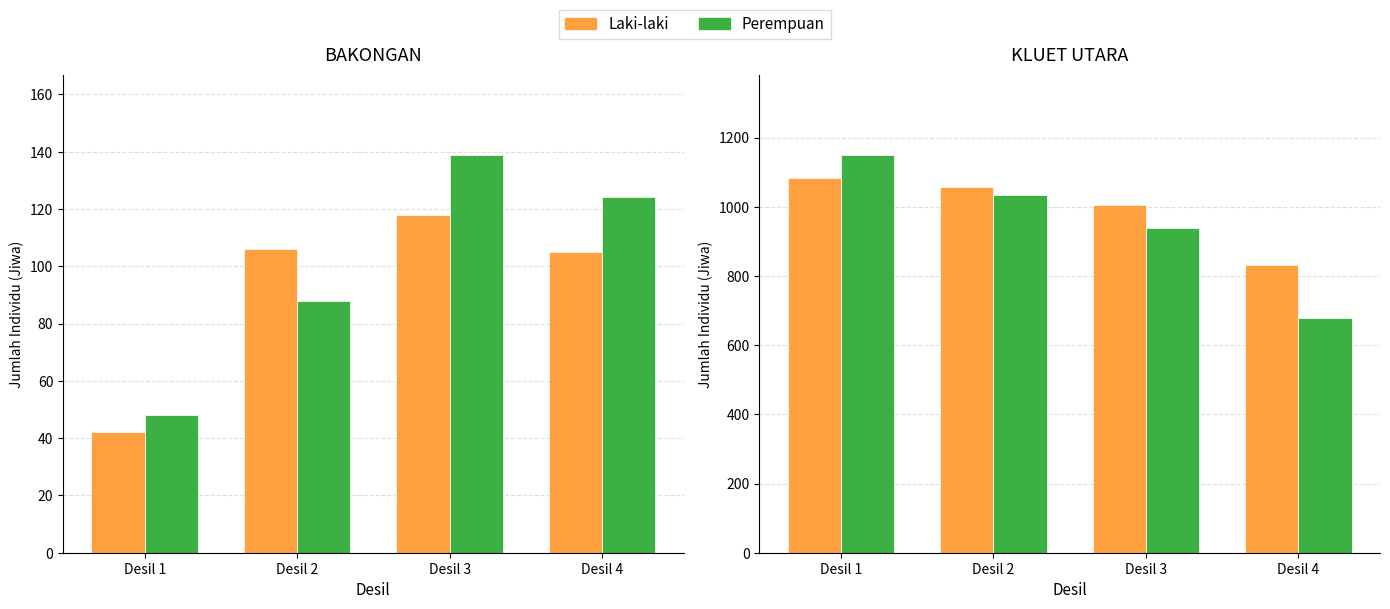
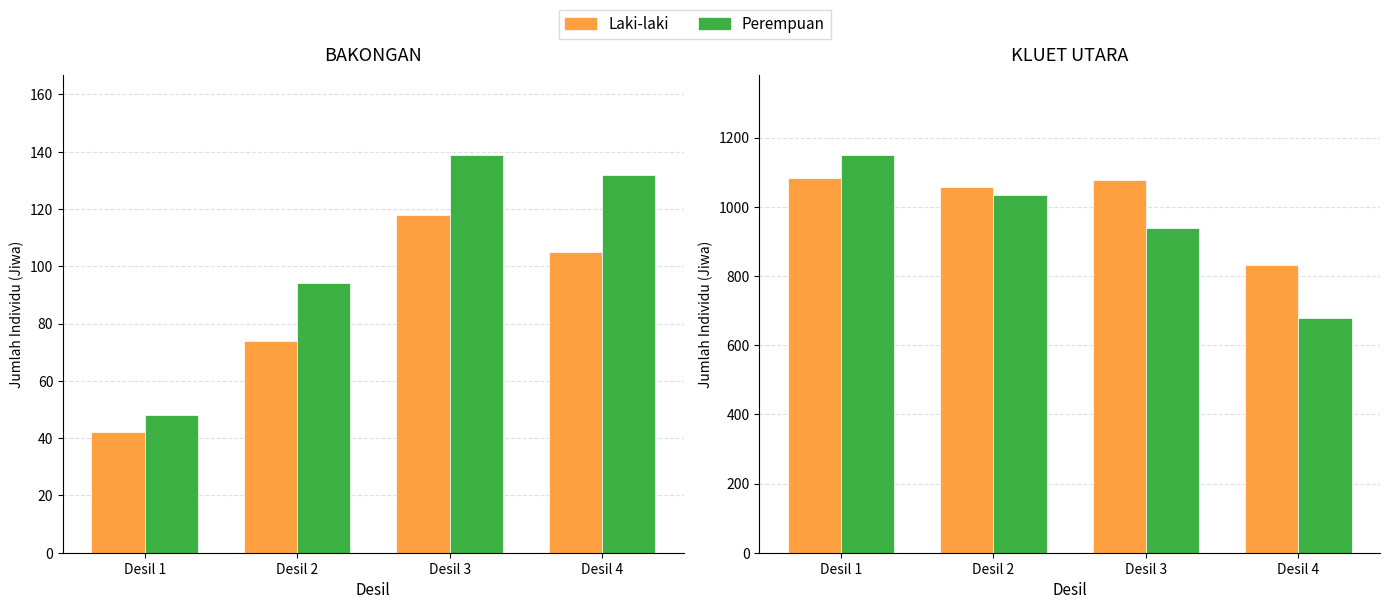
  {
    "BAKONGAN": {
      "Laki-laki": {
        "Desil 1": 42,
-       "Desil 2": 106,
+       "Desil 2": 74,
        "Desil 3": 118,
        "Desil 4": 105
      },
      "Perempuan": {
        "Desil 1": 48,
-       "Desil 2": 88,
+       "Desil 2": 94,
        "Desil 3": 139,
-       "Desil 4": 124
+       "Desil 4": 132
      }
    },
    "KLUET UTARA": {
      "Laki-laki": {
        "Desil 1": 1080,
        "Desil 2": 1060,
-       "Desil 3": 1010,
+       "Desil 3": 1080,
        "Desil 4": 830
      },
      "Perempuan": {
        "Desil 1": 1150,
        "Desil 2": 1030,
        "Desil 3": 940,
        "Desil 4": 680
      }
    }
  }
